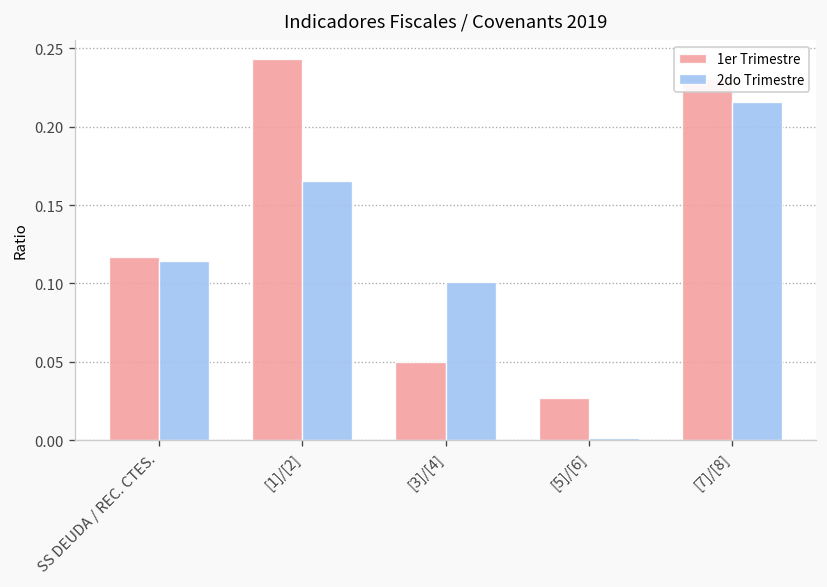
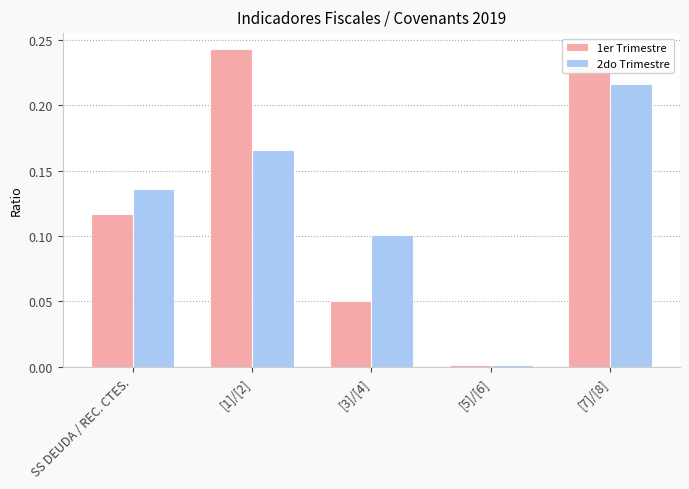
  {
    "1er Trimestre": {
      "SS DEUDA / REC. CTES.": 0.117,
      "[1]/[2]": 0.243,
      "[3]/[4]": 0.050,
-     "[5]/[6]": 0.027
+     "[5]/[6]": 0.001
    },
    "2do Trimestre": {
-     "SS DEUDA / REC. CTES.": 0.114,
+     "SS DEUDA / REC. CTES.": 0.136,
      "[1]/[2]": 0.165,
      "[3]/[4]": 0.101,
      "[7]/[8]": 0.216
    }
  }
